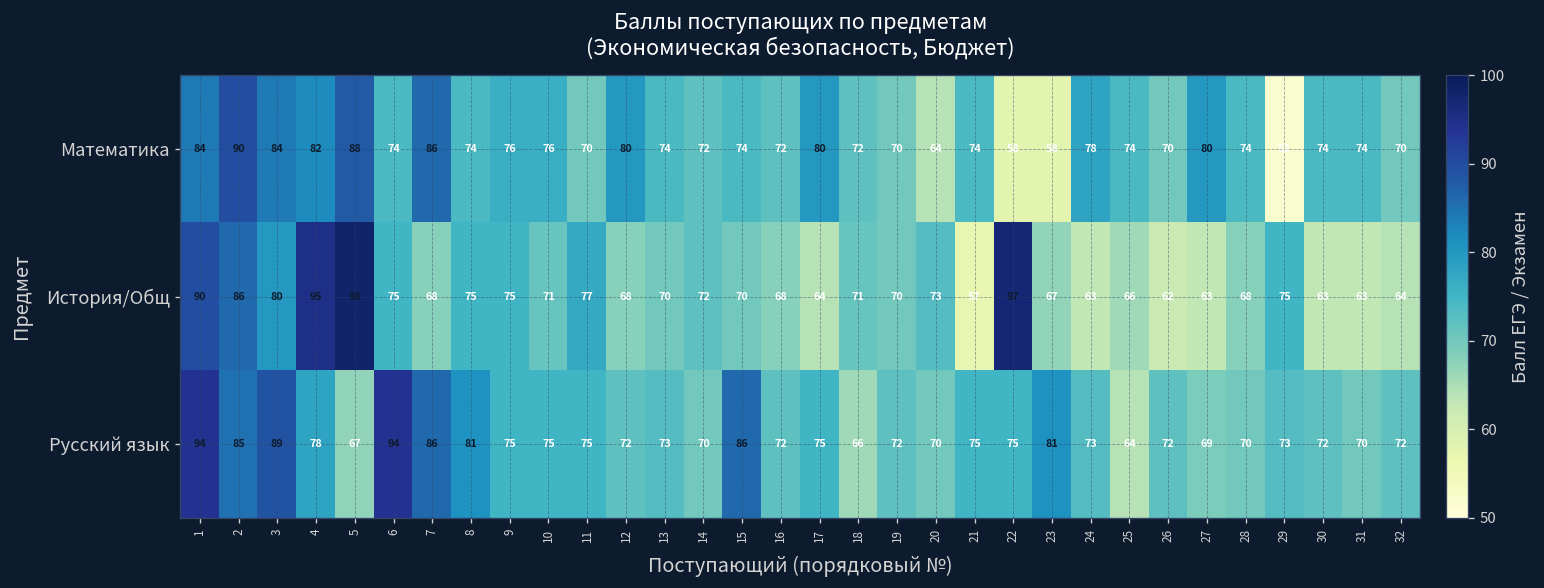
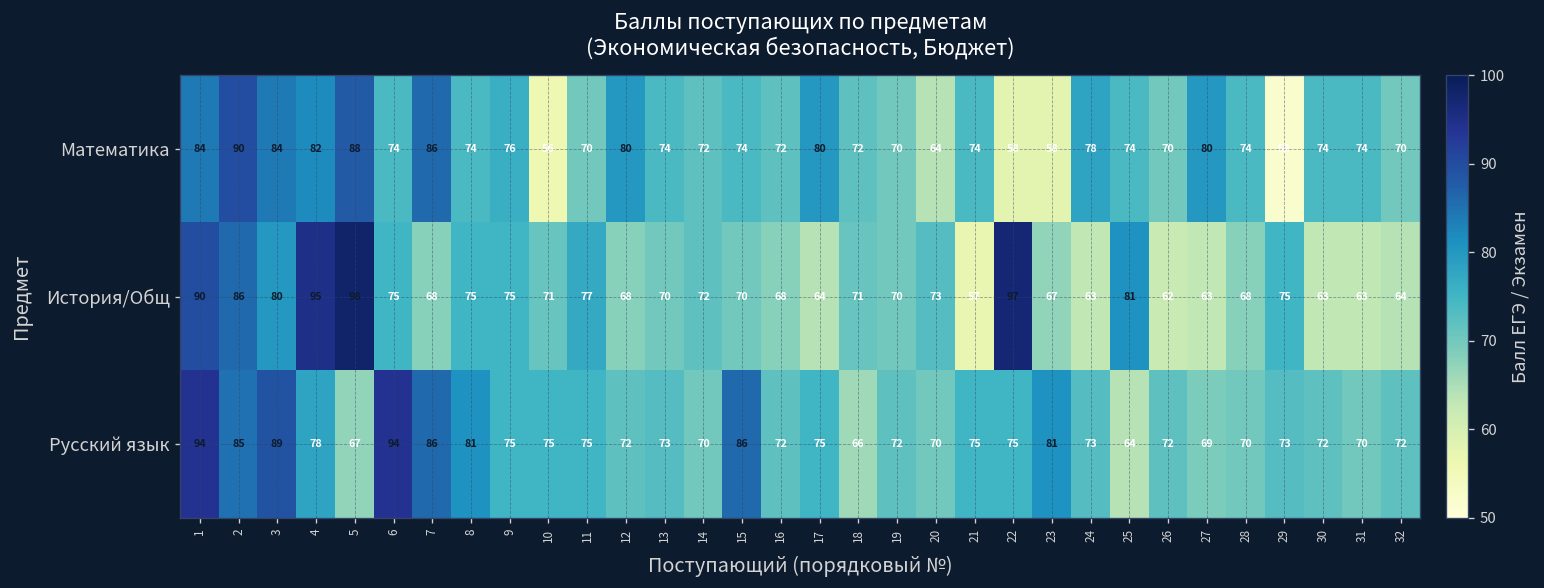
  {
    "Математика": {
      "1": 84,
      "2": 90,
      "3": 84,
      "4": 82,
      "5": 88,
      "6": 74,
      "7": 86,
      "8": 74,
      "9": 76,
-     "10": 76,
+     "10": 56,
      "11": 70,
      "12": 80,
      "13": 74,
      "14": 72,
      "15": 74,
      "16": 72,
      "17": 80,
      "18": 72,
      "19": 70,
      "20": 64,
      "21": 74,
      "22": 58,
      "23": 58,
      "24": 78,
      "25": 74,
      "26": 70,
      "27": 80,
      "28": 74,
      "29": 52,
      "30": 74,
      "31": 74,
      "32": 70
    },
    "История/Общ": {
      "1": 90,
      "2": 86,
      "3": 80,
      "4": 95,
      "5": 98,
      "6": 75,
      "7": 68,
      "8": 75,
      "9": 75,
      "10": 71,
      "11": 77,
      "12": 68,
      "13": 70,
      "14": 72,
      "15": 70,
      "16": 68,
      "17": 64,
      "18": 71,
      "19": 70,
      "20": 73,
      "21": 57,
      "22": 97,
      "23": 67,
      "24": 63,
-     "25": 66,
+     "25": 81,
      "26": 62,
      "27": 63,
      "28": 68,
      "29": 75,
      "30": 63,
      "31": 63,
      "32": 64
    },
    "Русский язык": {
      "1": 94,
      "2": 85,
      "3": 89,
      "4": 78,
      "5": 67,
      "6": 94,
      "7": 86,
      "8": 81,
      "9": 75,
      "10": 75,
      "11": 75,
      "12": 72,
      "13": 73,
      "14": 70,
      "15": 86,
      "16": 72,
      "17": 75,
      "18": 66,
      "19": 72,
      "20": 70,
      "21": 75,
      "22": 75,
      "23": 81,
      "24": 73,
      "25": 64,
      "26": 72,
      "27": 69,
      "28": 70,
      "29": 73,
      "30": 72,
      "31": 70,
      "32": 72
    }
  }
